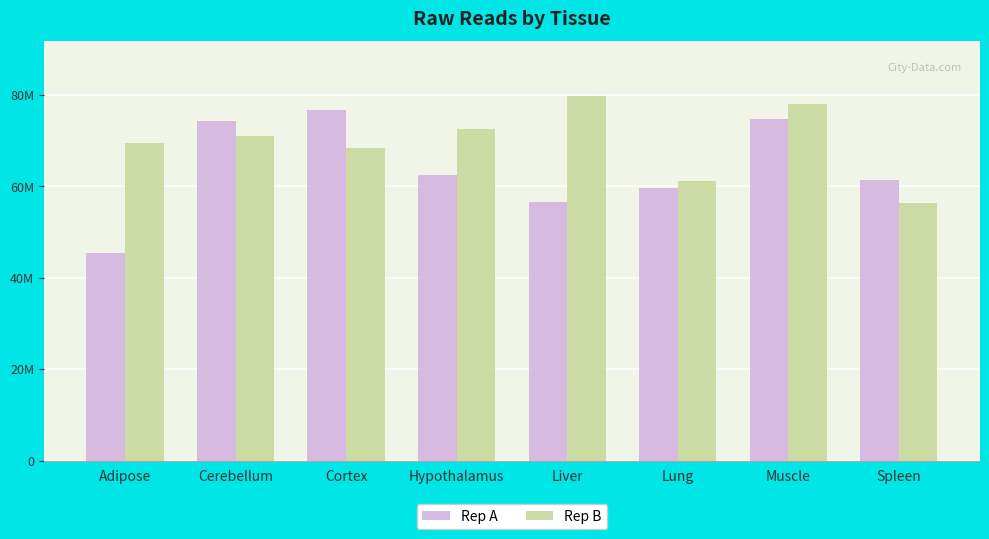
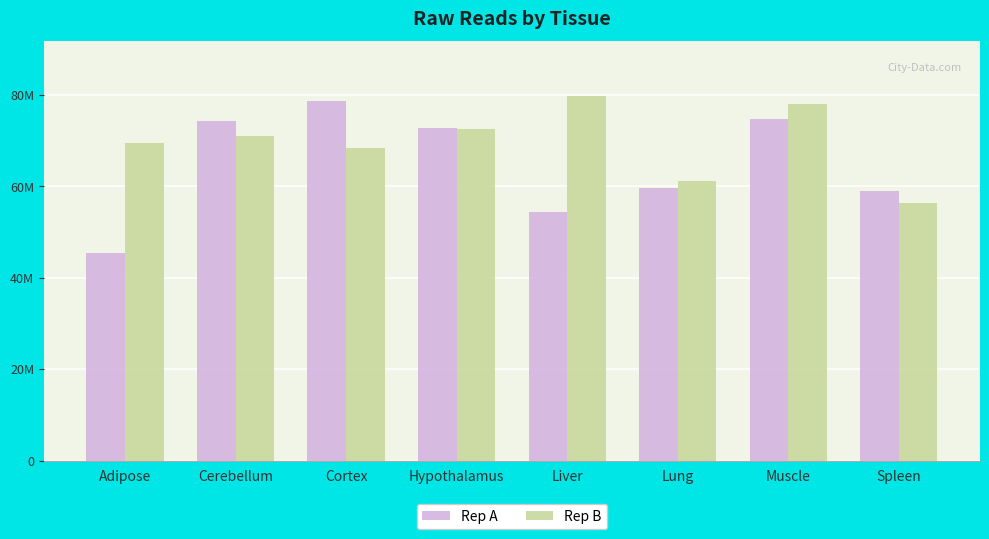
  {
    "Rep A": {
      "Adipose": 45000000,
      "Cerebellum": 74000000,
-     "Cortex": 77000000,
-     "Hypothalamus": 62000000,
-     "Liver": 57000000,
+     "Cortex": 79000000,
+     "Hypothalamus": 73000000,
+     "Liver": 54000000,
      "Lung": 60000000,
      "Muscle": 75000000,
-     "Spleen": 61000000
+     "Spleen": 59000000
    },
    "Rep B": {
      "Adipose": 70000000,
      "Cerebellum": 71000000,
      "Cortex": 68000000,
      "Hypothalamus": 73000000,
      "Liver": 80000000,
      "Lung": 61000000,
      "Muscle": 78000000,
      "Spleen": 56000000
    }
  }
